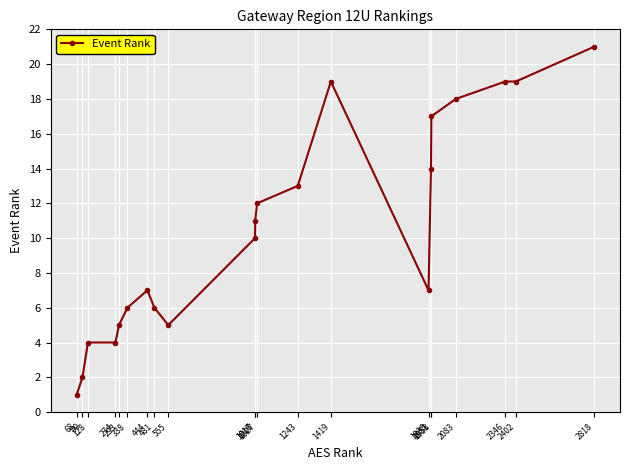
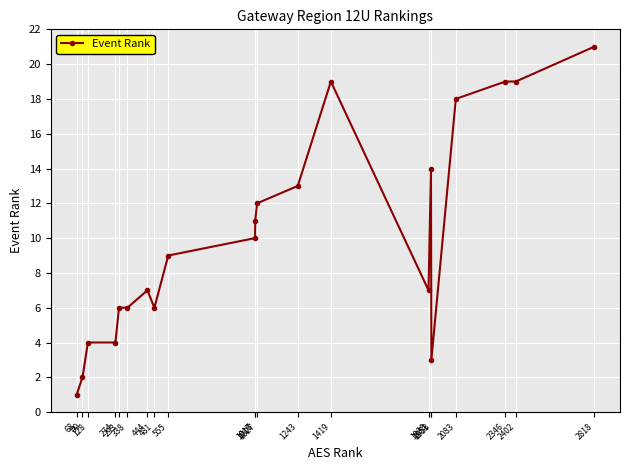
  {
    "68": 1,
    "99": 2,
    "128": 4,
    "274": 4,
-   "293": 5,
+   "293": 6,
    "338": 6,
    "444": 7,
    "481": 6,
-   "555": 5,
+   "555": 9,
    "1016": 10,
    "1017": 11,
    "1027": 12,
    "1243": 13,
    "1419": 19,
    "1938": 7,
    "1951": 14,
-   "1953": 17,
+   "1953": 3,
    "2083": 18,
    "2346": 19,
    "2402": 19,
    "2818": 21
  }
